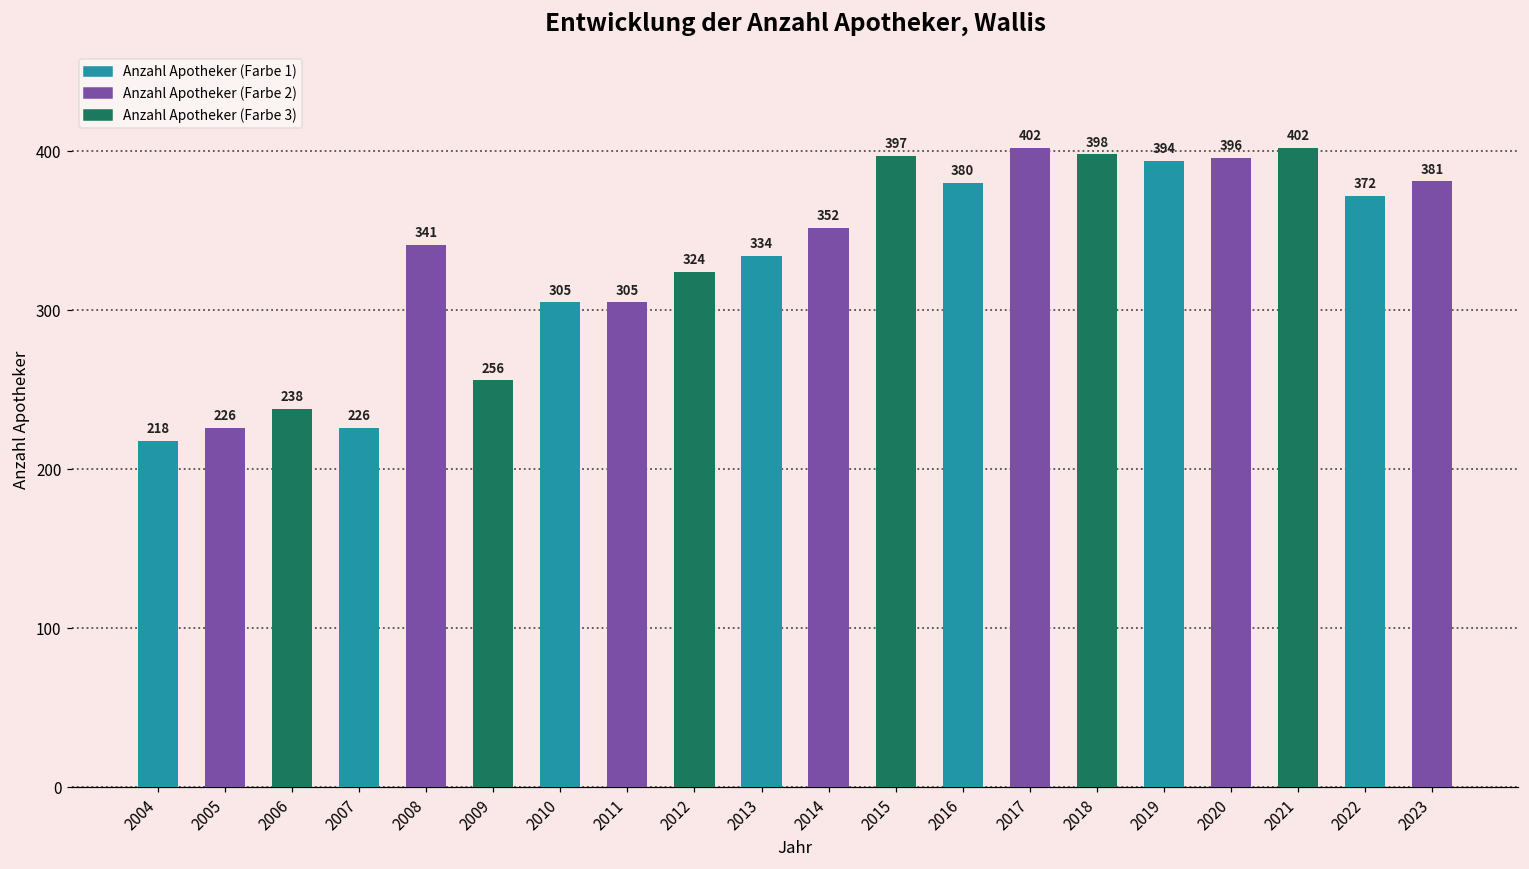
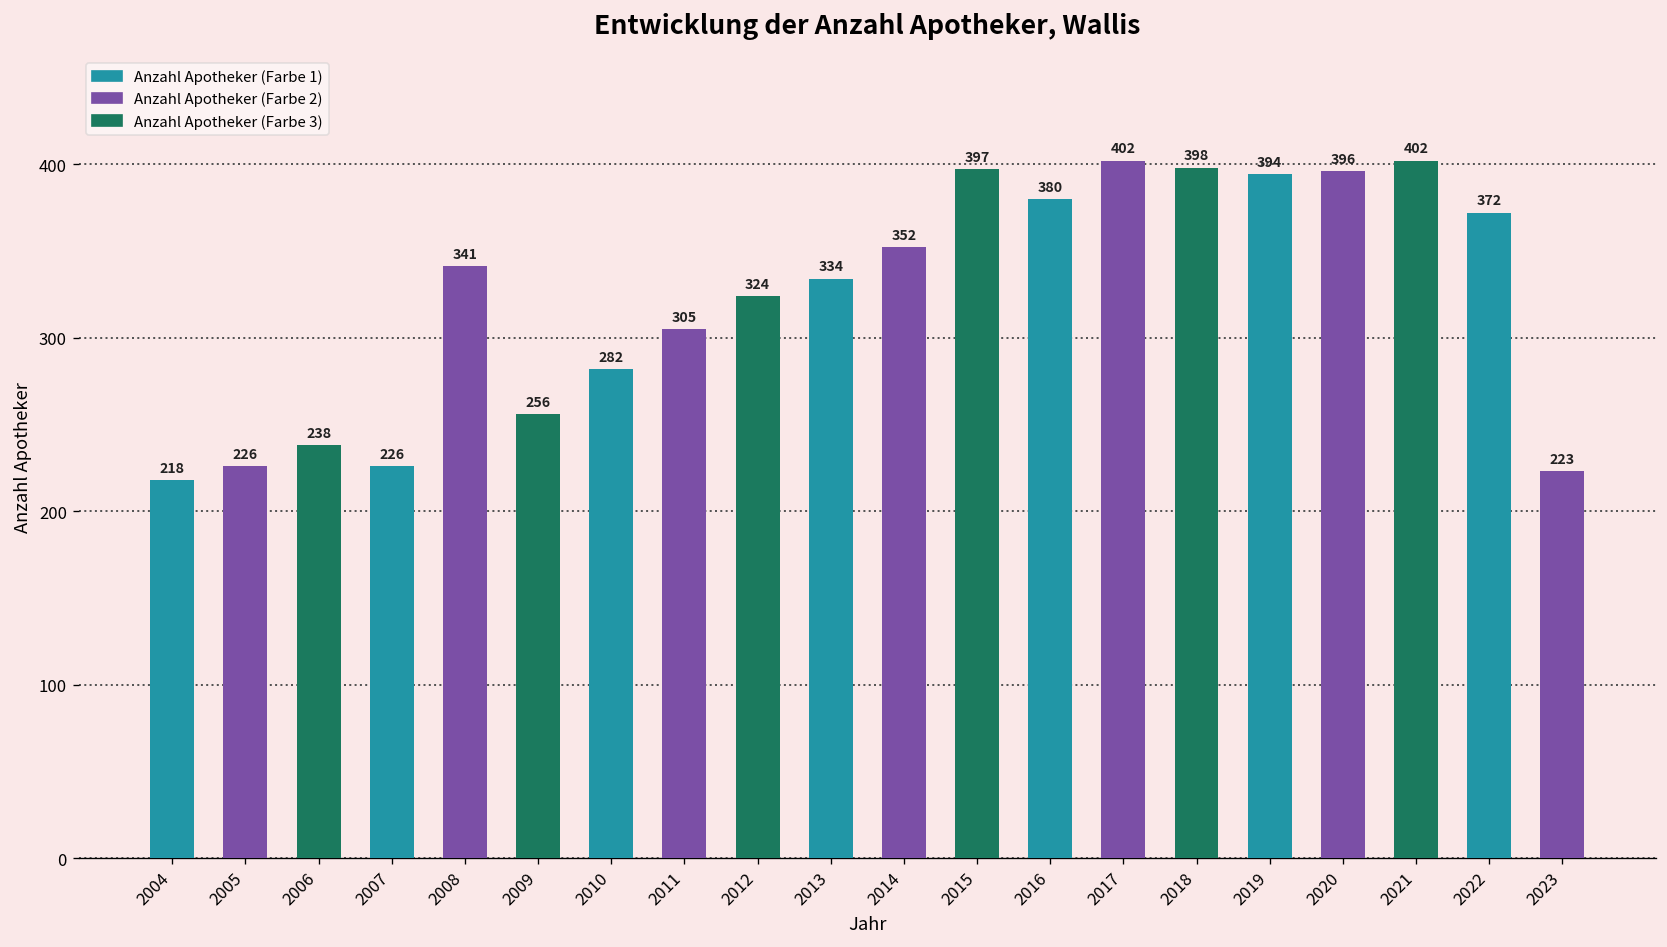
  {
    "2004": 218,
    "2005": 226,
    "2006": 238,
    "2007": 226,
    "2008": 341,
    "2009": 256,
-   "2010": 305,
+   "2010": 282,
    "2011": 305,
    "2012": 324,
    "2013": 334,
    "2014": 352,
    "2015": 397,
    "2016": 380,
    "2017": 402,
    "2018": 398,
    "2019": 394,
    "2020": 396,
    "2021": 402,
    "2022": 372,
-   "2023": 381
+   "2023": 223
  }
